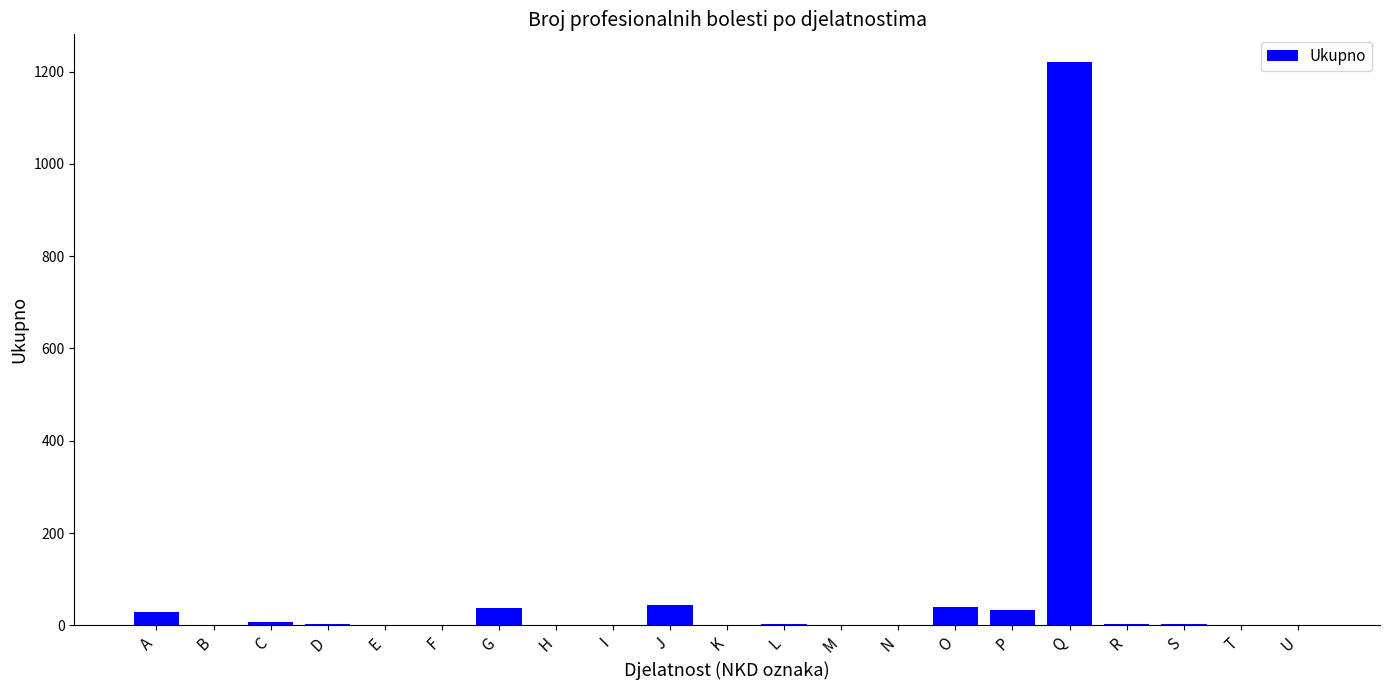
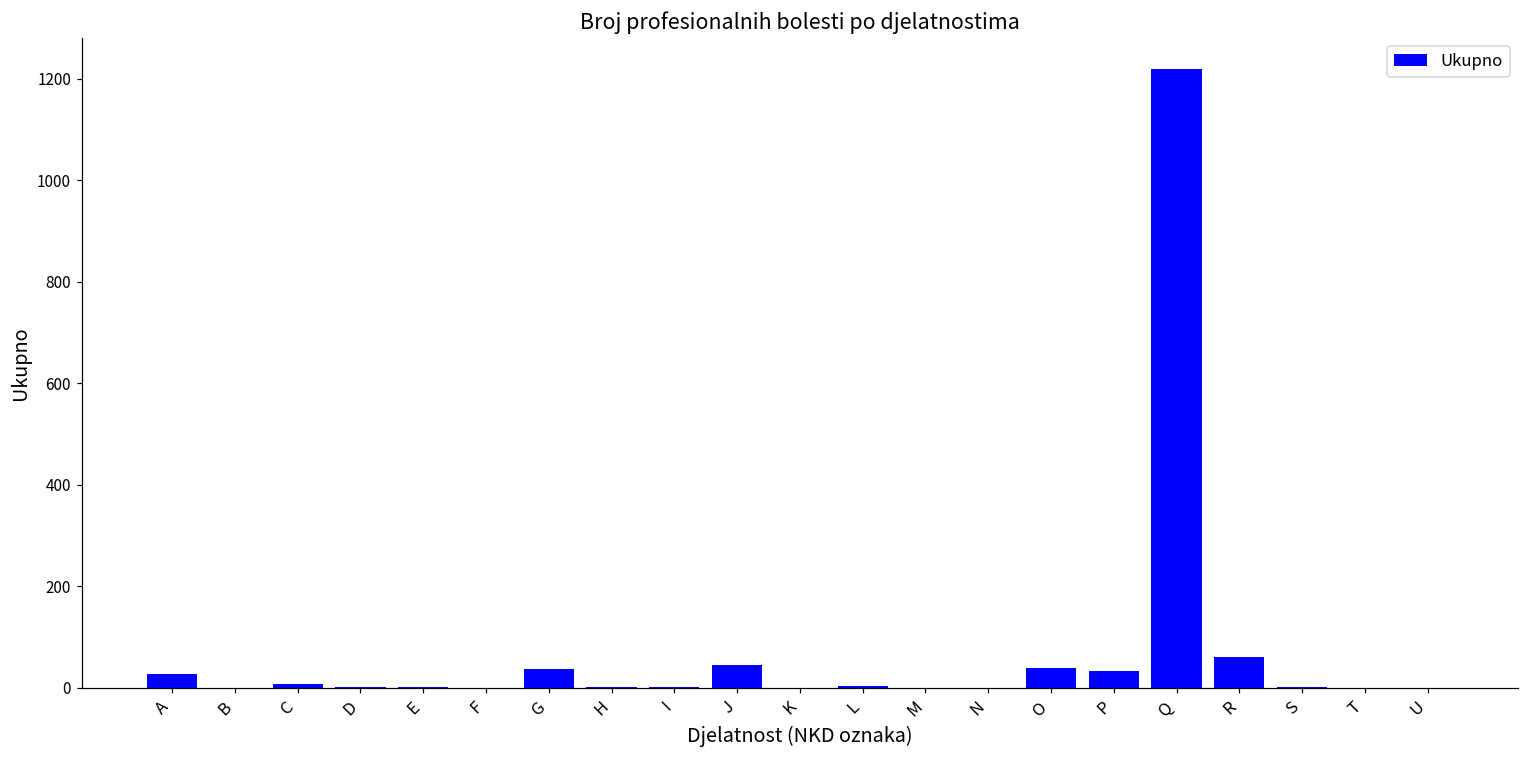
  {
    "A": 30,
    "B": 0,
    "C": 10,
    "F": 0,
    "G": 40,
    "J": 40,
    "K": 0,
    "M": 0,
    "N": 0,
    "O": 40,
    "P": 30,
    "Q": 1220,
-   "R": 0,
+   "R": 60,
    "T": 0,
    "U": 0
  }
